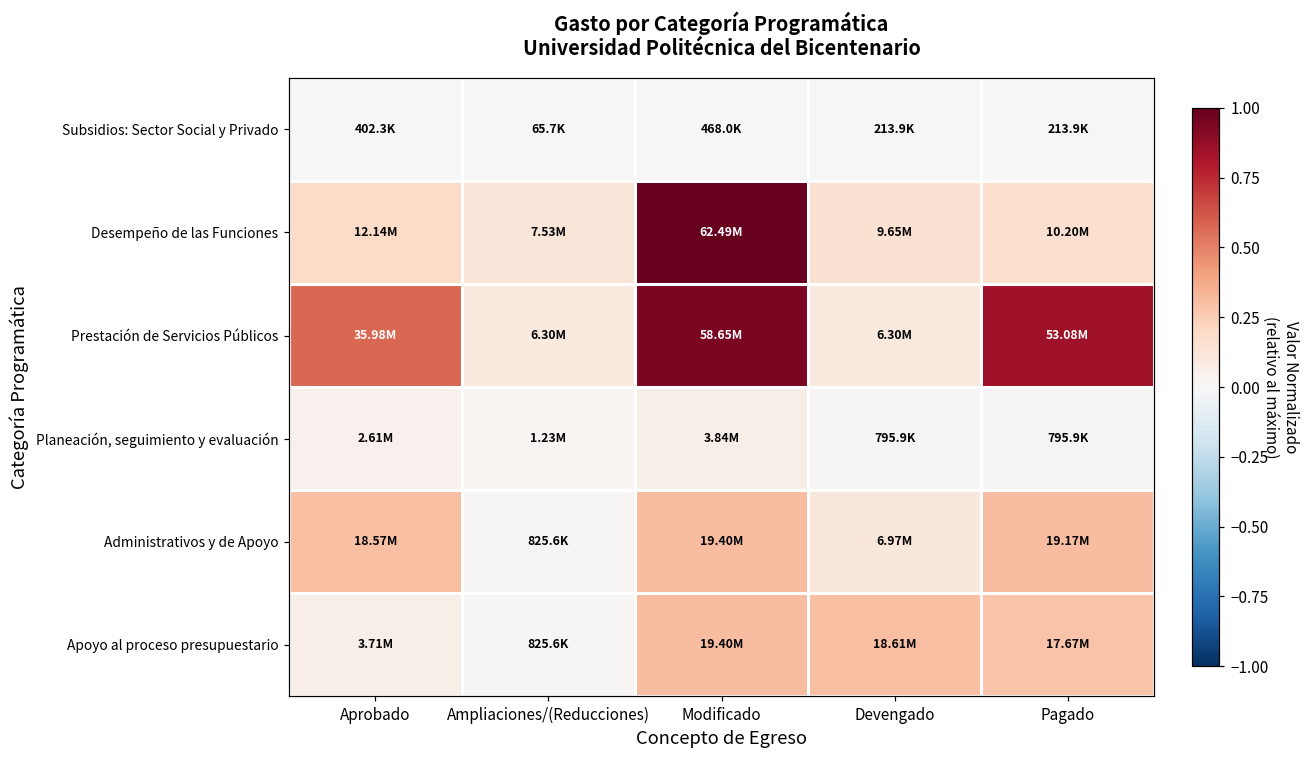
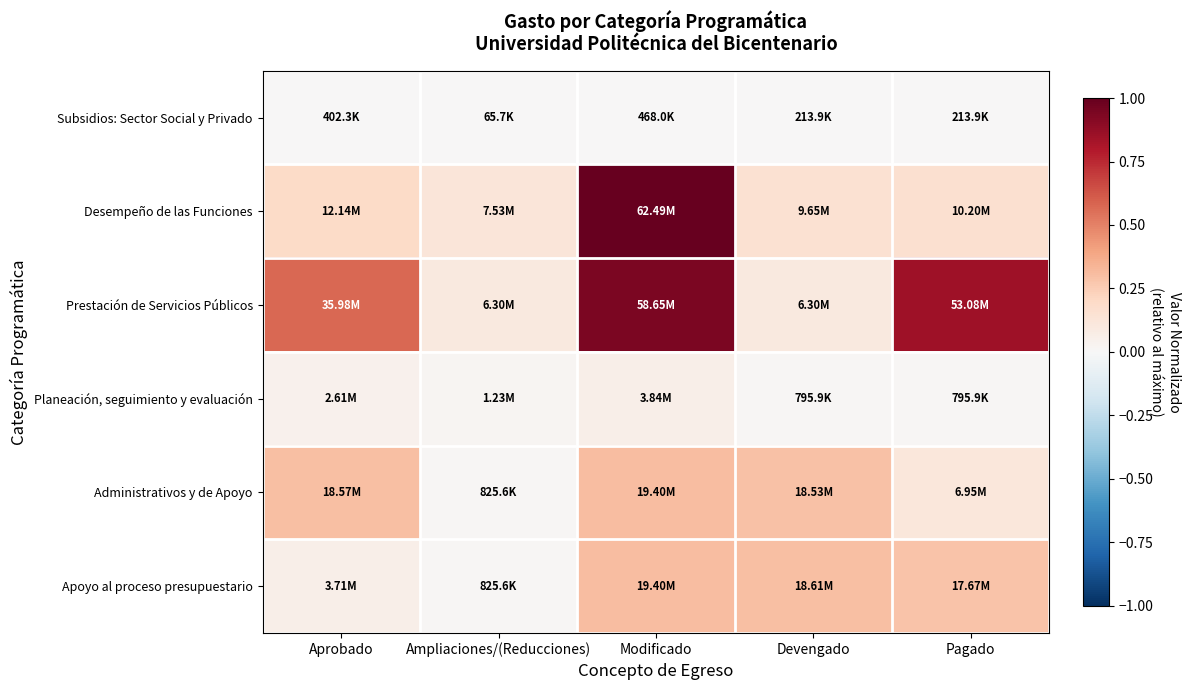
  {
    "Subsidios: Sector Social y Privado": {
      "Aprobado": "402.3K",
      "Ampliaciones/(Reducciones)": "65.7K",
      "Modificado": "468.0K",
      "Devengado": "213.9K",
      "Pagado": "213.9K"
    },
    "Desempeño de las Funciones": {
      "Aprobado": "12.14M",
      "Ampliaciones/(Reducciones)": "7.53M",
      "Modificado": "62.49M",
      "Devengado": "9.65M",
      "Pagado": "10.20M"
    },
    "Prestación de Servicios Públicos": {
      "Aprobado": "35.98M",
      "Ampliaciones/(Reducciones)": "6.30M",
      "Modificado": "58.65M",
      "Devengado": "6.30M",
      "Pagado": "53.08M"
    },
    "Planeación, seguimiento y evaluación": {
      "Aprobado": "2.61M",
      "Ampliaciones/(Reducciones)": "1.23M",
      "Modificado": "3.84M",
      "Devengado": "795.9K",
      "Pagado": "795.9K"
    },
    "Administrativos y de Apoyo": {
      "Aprobado": "18.57M",
      "Ampliaciones/(Reducciones)": "825.6K",
      "Modificado": "19.40M",
-     "Devengado": "6.97M",
-     "Pagado": "19.17M"
+     "Devengado": "18.53M",
+     "Pagado": "6.95M"
    },
    "Apoyo al proceso presupuestario": {
      "Aprobado": "3.71M",
      "Ampliaciones/(Reducciones)": "825.6K",
      "Modificado": "19.40M",
      "Devengado": "18.61M",
      "Pagado": "17.67M"
    }
  }
